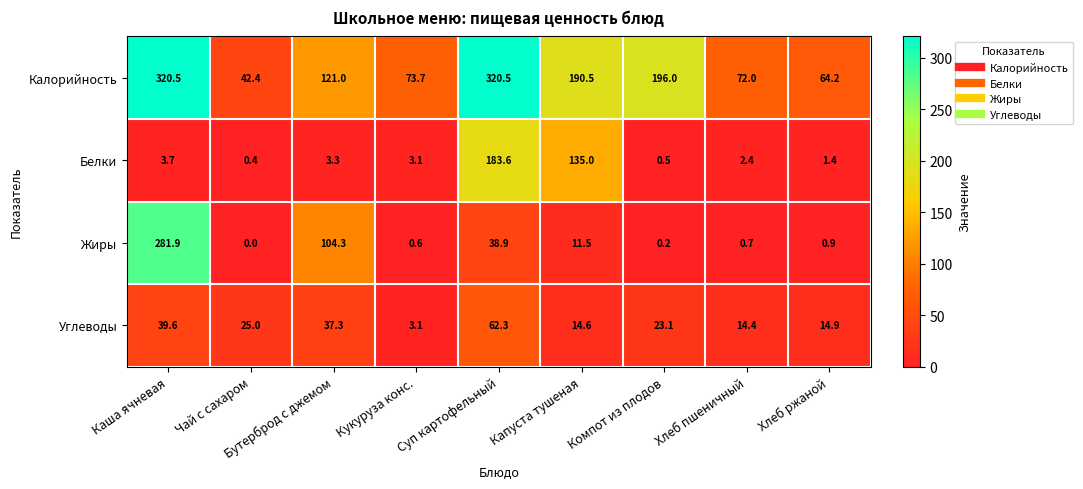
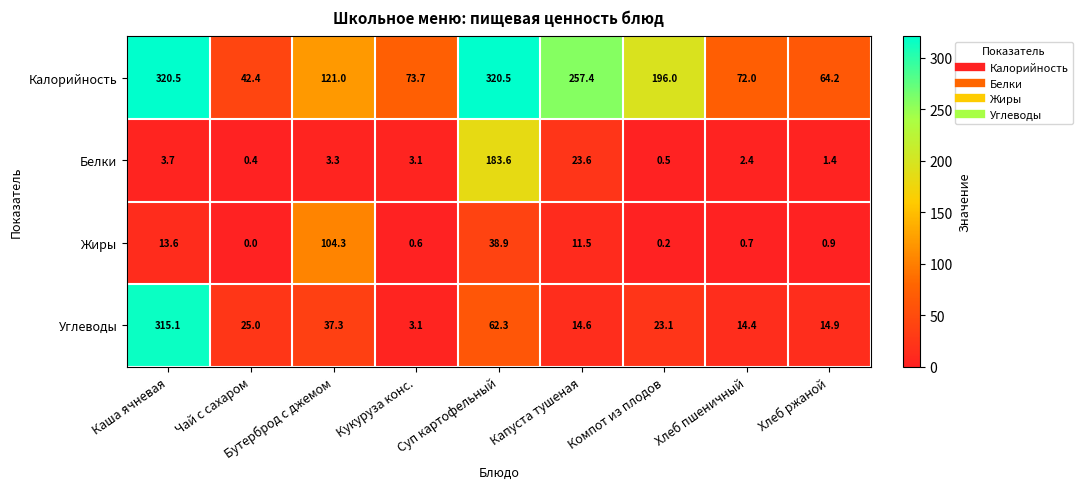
  {
    "Калорийность": {
      "Каша ячневая": 320.5,
      "Чай с сахаром": 42.4,
      "Бутерброд с джемом": 121.0,
      "Кукуруза конс.": 73.7,
      "Суп картофельный": 320.5,
-     "Капуста тушеная": 190.5,
+     "Капуста тушеная": 257.4,
      "Компот из плодов": 196.0,
      "Хлеб пшеничный": 72.0,
      "Хлеб ржаной": 64.2
    },
    "Белки": {
      "Каша ячневая": 3.7,
      "Чай с сахаром": 0.4,
      "Бутерброд с джемом": 3.3,
      "Кукуруза конс.": 3.1,
      "Суп картофельный": 183.6,
-     "Капуста тушеная": 135.0,
+     "Капуста тушеная": 23.6,
      "Компот из плодов": 0.5,
      "Хлеб пшеничный": 2.4,
      "Хлеб ржаной": 1.4
    },
    "Жиры": {
-     "Каша ячневая": 281.9,
+     "Каша ячневая": 13.6,
      "Чай с сахаром": 0.0,
      "Бутерброд с джемом": 104.3,
      "Кукуруза конс.": 0.6,
      "Суп картофельный": 38.9,
      "Капуста тушеная": 11.5,
      "Компот из плодов": 0.2,
      "Хлеб пшеничный": 0.7,
      "Хлеб ржаной": 0.9
    },
    "Углеводы": {
-     "Каша ячневая": 39.6,
+     "Каша ячневая": 315.1,
      "Чай с сахаром": 25.0,
      "Бутерброд с джемом": 37.3,
      "Кукуруза конс.": 3.1,
      "Суп картофельный": 62.3,
      "Капуста тушеная": 14.6,
      "Компот из плодов": 23.1,
      "Хлеб пшеничный": 14.4,
      "Хлеб ржаной": 14.9
    }
  }
